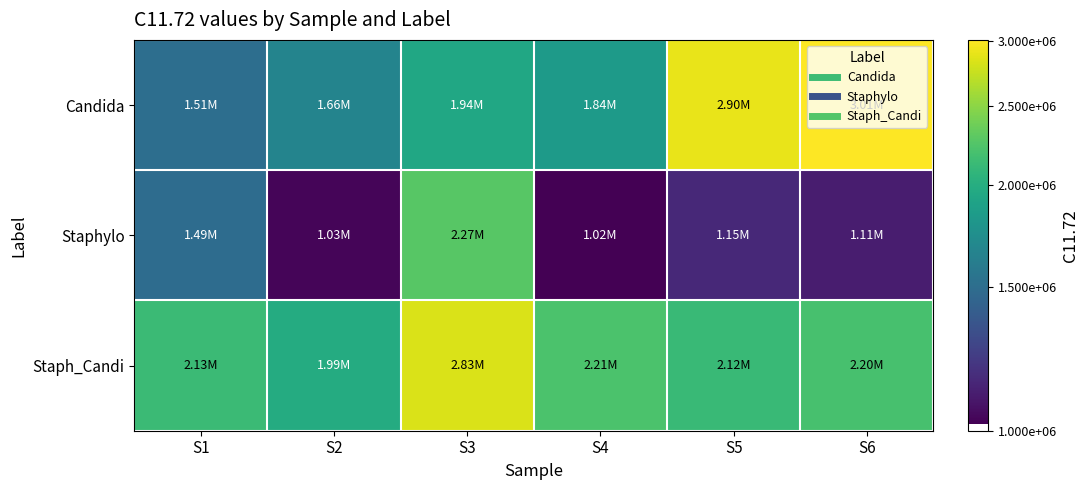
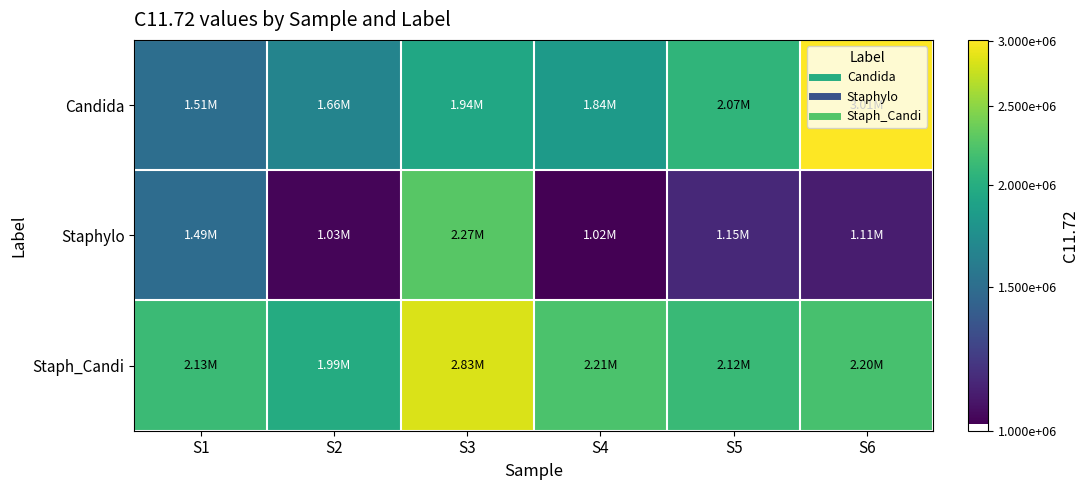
  {
    "Candida": {
      "S1": "1.51M",
      "S2": "1.66M",
      "S3": "1.94M",
      "S4": "1.84M",
-     "S5": "2.90M"
+     "S5": "2.07M"
    },
    "Staphylo": {
      "S1": "1.49M",
      "S2": "1.03M",
      "S3": "2.27M",
      "S4": "1.02M",
      "S5": "1.15M",
      "S6": "1.11M"
    },
    "Staph_Candi": {
      "S1": "2.13M",
      "S2": "1.99M",
      "S3": "2.83M",
      "S4": "2.21M",
      "S5": "2.12M",
      "S6": "2.20M"
    }
  }
